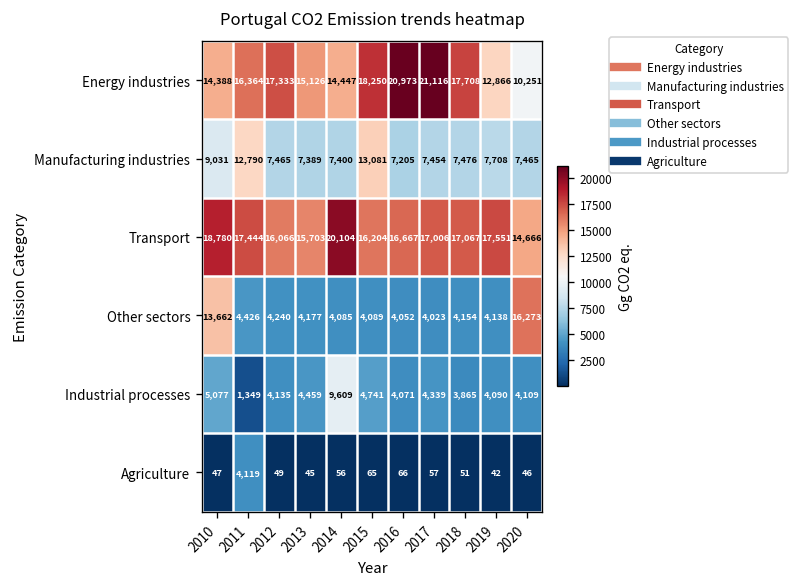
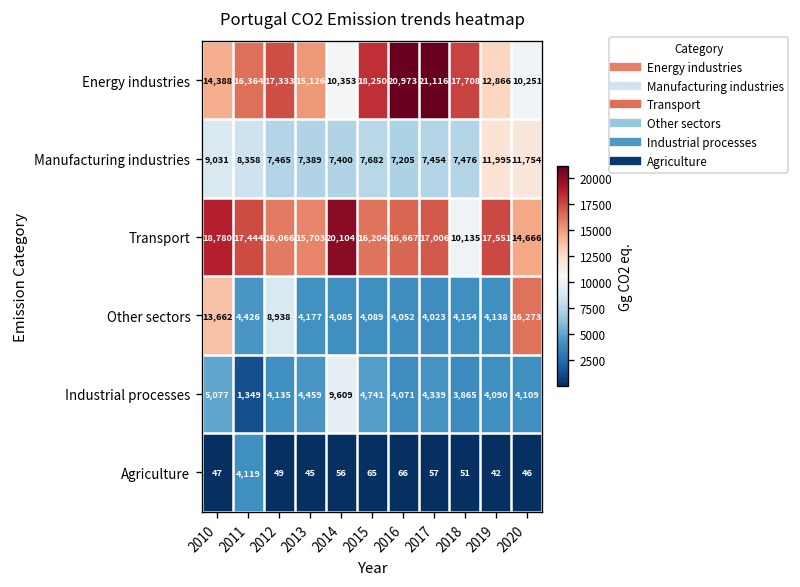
  {
    "Energy industries": {
      "2010": "14,388",
      "2011": "16,364",
      "2012": "17,333",
      "2013": "15,126",
-     "2014": "14,447",
+     "2014": "10,353",
      "2015": "18,250",
      "2016": "20,973",
      "2017": "21,116",
      "2018": "17,708",
      "2019": "12,866",
      "2020": "10,251"
    },
    "Manufacturing industries": {
      "2010": "9,031",
-     "2011": "12,790",
+     "2011": "8,358",
      "2012": "7,465",
      "2013": "7,389",
      "2014": "7,400",
-     "2015": "13,081",
+     "2015": "7,682",
      "2016": "7,205",
      "2017": "7,454",
      "2018": "7,476",
-     "2019": "7,708",
-     "2020": "7,465"
+     "2019": "11,995",
+     "2020": "11,754"
    },
    "Transport": {
      "2010": "18,780",
      "2011": "17,444",
      "2012": "16,066",
      "2013": "15,703",
      "2014": "20,104",
      "2015": "16,204",
      "2016": "16,667",
      "2017": "17,006",
-     "2018": "17,067",
+     "2018": "10,135",
      "2019": "17,551",
      "2020": "14,666"
    },
    "Other sectors": {
      "2010": "13,662",
      "2011": "4,426",
-     "2012": "4,240",
+     "2012": "8,938",
      "2013": "4,177",
      "2014": "4,085",
      "2015": "4,089",
      "2016": "4,052",
      "2017": "4,023",
      "2018": "4,154",
      "2019": "4,138",
      "2020": "16,273"
    },
    "Industrial processes": {
      "2010": "5,077",
      "2011": "1,349",
      "2012": "4,135",
      "2013": "4,459",
      "2014": "9,609",
      "2015": "4,741",
      "2016": "4,071",
      "2017": "4,339",
      "2018": "3,865",
      "2019": "4,090",
      "2020": "4,109"
    },
    "Agriculture": {
      "2010": "47",
      "2011": "4,119",
      "2012": "49",
      "2013": "45",
      "2014": "56",
      "2015": "65",
      "2016": "66",
      "2017": "57",
      "2018": "51",
      "2019": "42",
      "2020": "46"
    }
  }
